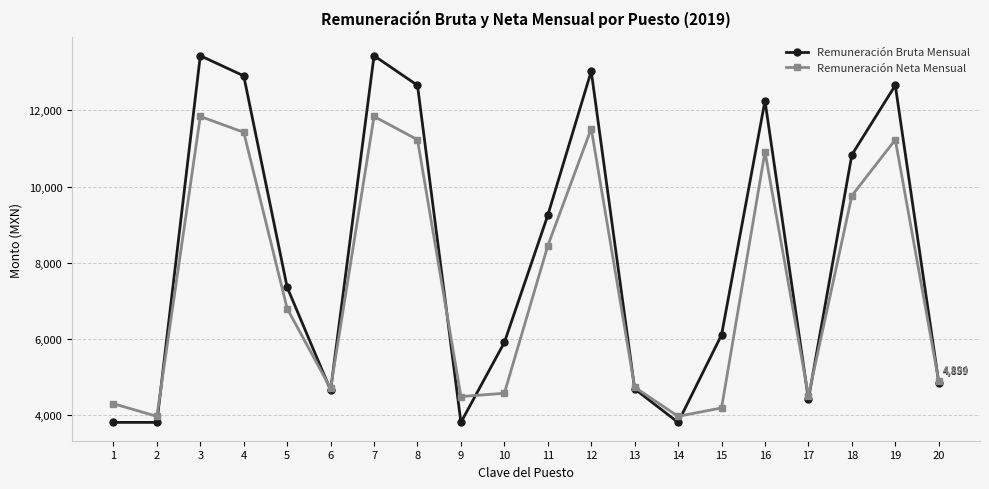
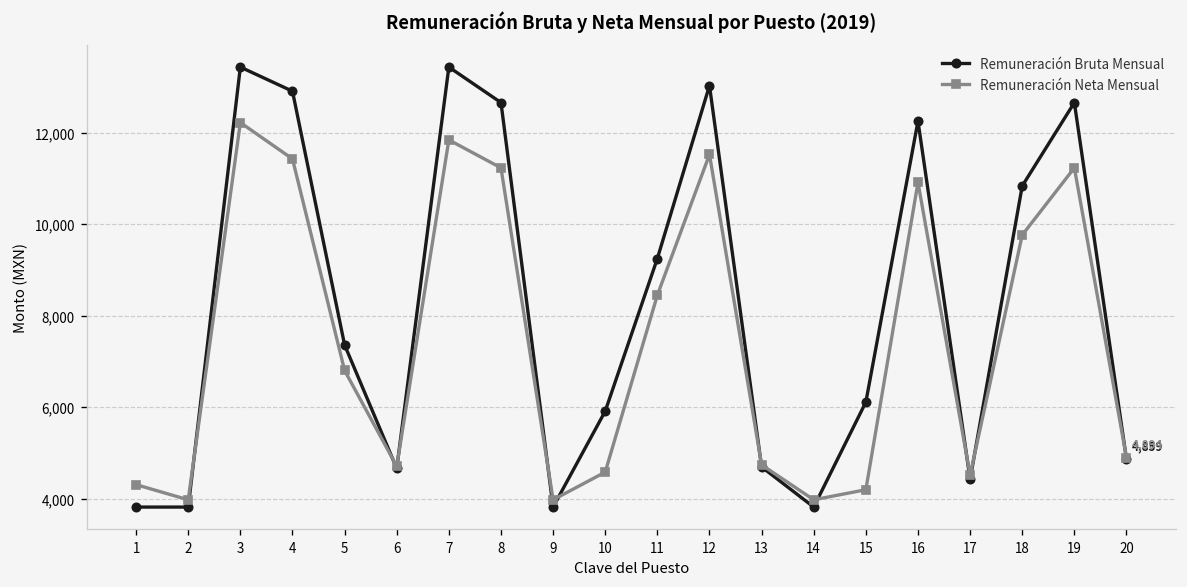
  {
    "Remuneración Bruta Mensual": {
      "1": "3,800",
      "2": "3,800",
      "3": "13,400",
      "4": "12,900",
      "5": "7,400",
      "7": "13,400",
      "8": "12,700",
      "9": "3,800",
      "10": "5,900",
      "11": "9,200",
      "12": "13,000",
      "14": "3,800",
      "15": "6,100",
      "16": "12,200",
      "17": "4,400",
      "18": "10,800",
      "19": "12,700"
    },
    "Remuneración Neta Mensual": {
      "1": "4,300",
      "2": "4,000",
-     "3": "11,800",
+     "3": "12,200",
      "4": "11,400",
      "5": "6,800",
      "7": "11,800",
      "8": "11,200",
-     "9": "4,500",
+     "9": "4,000",
      "10": "4,600",
      "11": "8,400",
      "12": "11,500",
      "14": "4,000",
      "15": "4,200",
      "16": "10,900",
      "17": "4,500",
      "18": "9,800",
      "19": "11,200"
    }
  }
